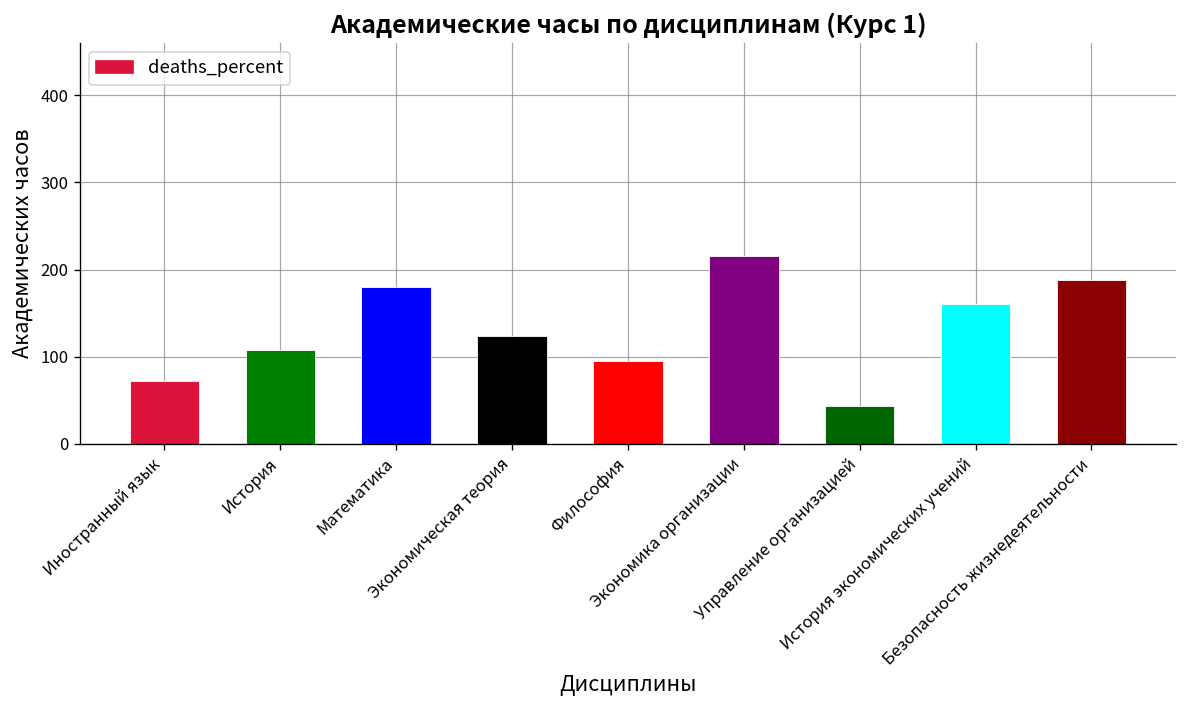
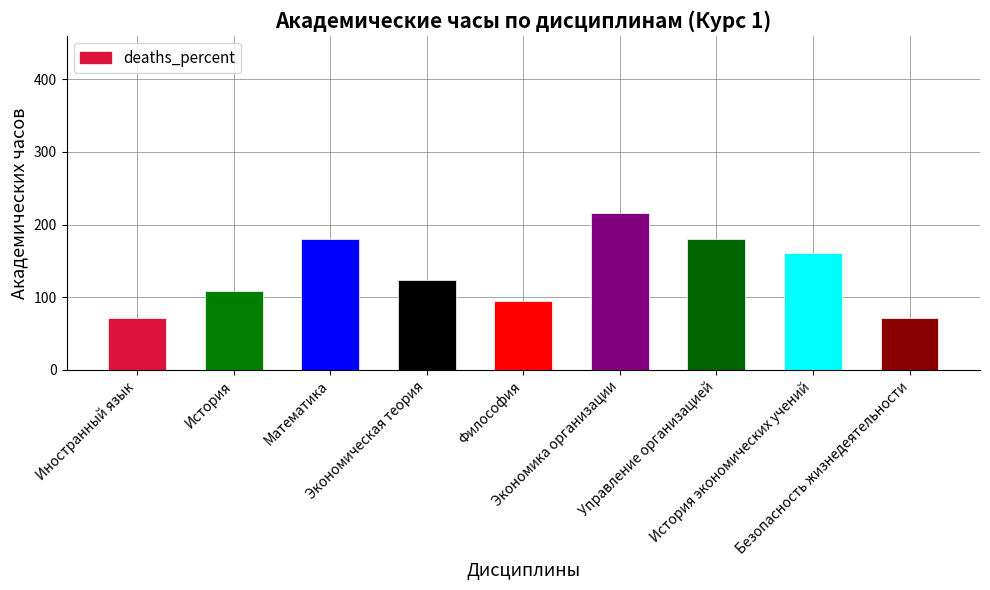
  {
    "Иностранный язык": 70,
    "История": 110,
    "Математика": 180,
    "Экономическая теория": 120,
    "Философия": 100,
    "Экономика организации": 220,
-   "Управление организацией": 40,
+   "Управление организацией": 180,
    "История экономических учений": 160,
-   "Безопасность жизнедеятельности": 190
+   "Безопасность жизнедеятельности": 70
  }
